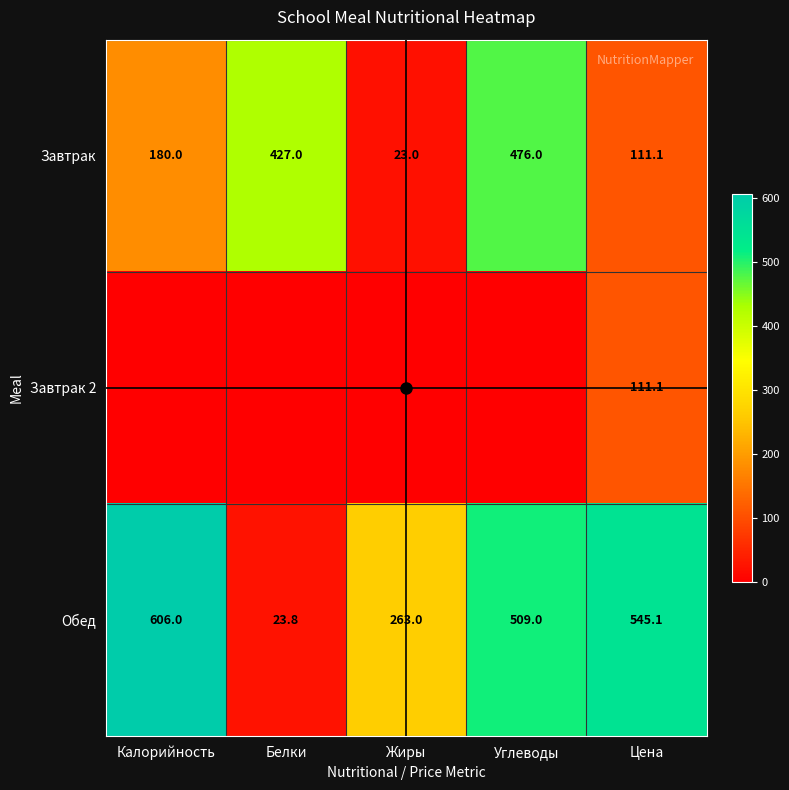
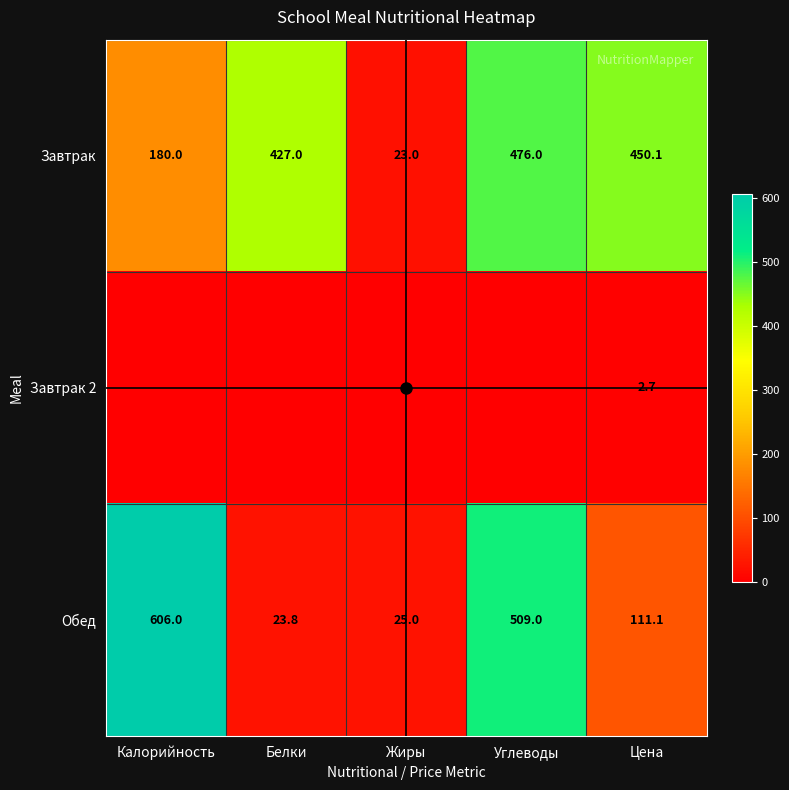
  {
    "Завтрак": {
      "Калорийность": 180.0,
      "Белки": 427.0,
      "Жиры": 23.0,
      "Углеводы": 476.0,
-     "Цена": 111.1
+     "Цена": 450.1
    },
    "Завтрак 2": {
-     "Цена": 111.1
+     "Цена": 2.7
    },
    "Обед": {
      "Калорийность": 606.0,
      "Белки": 23.8,
-     "Жиры": 263.0,
+     "Жиры": 25.0,
      "Углеводы": 509.0,
-     "Цена": 545.1
+     "Цена": 111.1
    }
  }
